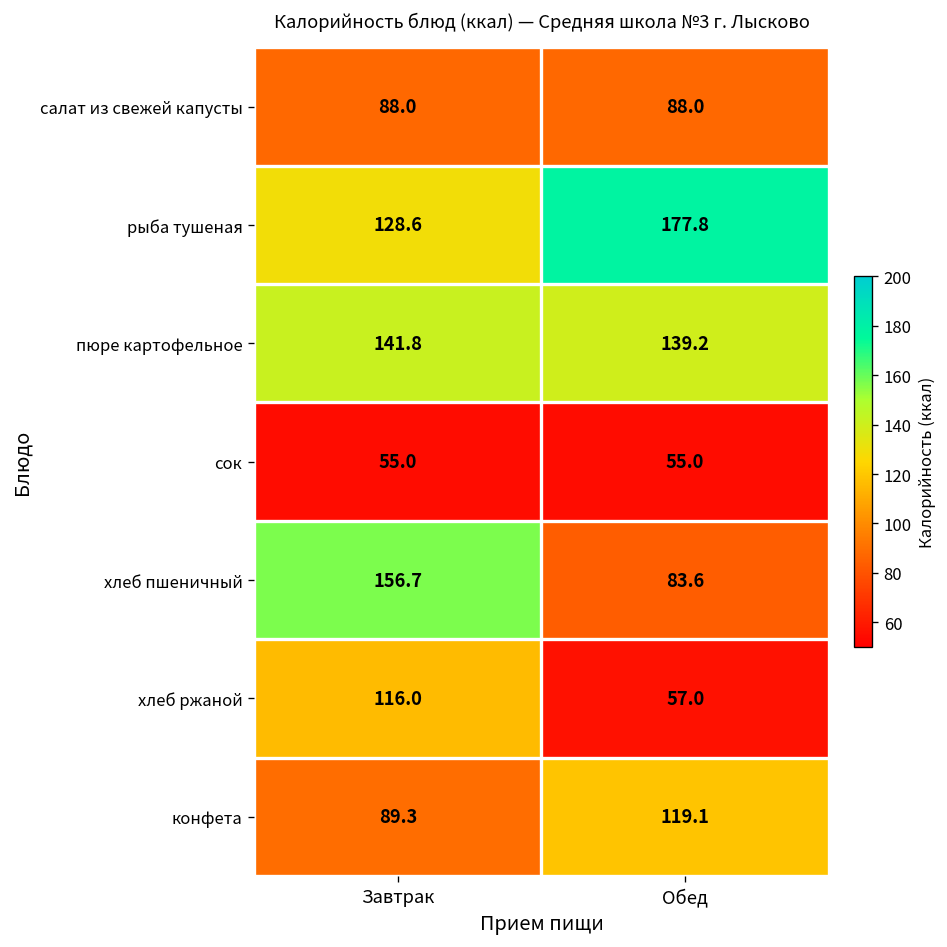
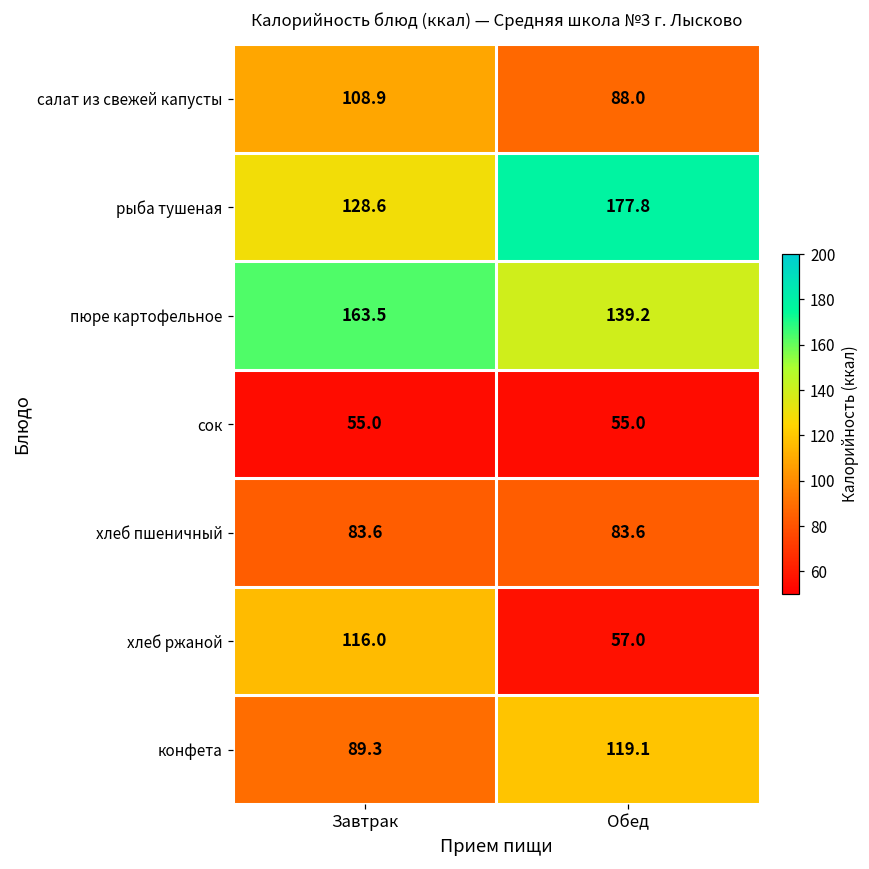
  {
    "салат из свежей капусты": {
-     "Завтрак": 88.0,
+     "Завтрак": 108.9,
      "Обед": 88.0
    },
    "рыба тушеная": {
      "Завтрак": 128.6,
      "Обед": 177.8
    },
    "пюре картофельное": {
-     "Завтрак": 141.8,
+     "Завтрак": 163.5,
      "Обед": 139.2
    },
    "сок": {
      "Завтрак": 55.0,
      "Обед": 55.0
    },
    "хлеб пшеничный": {
-     "Завтрак": 156.7,
+     "Завтрак": 83.6,
      "Обед": 83.6
    },
    "хлеб ржаной": {
      "Завтрак": 116.0,
      "Обед": 57.0
    },
    "конфета": {
      "Завтрак": 89.3,
      "Обед": 119.1
    }
  }
